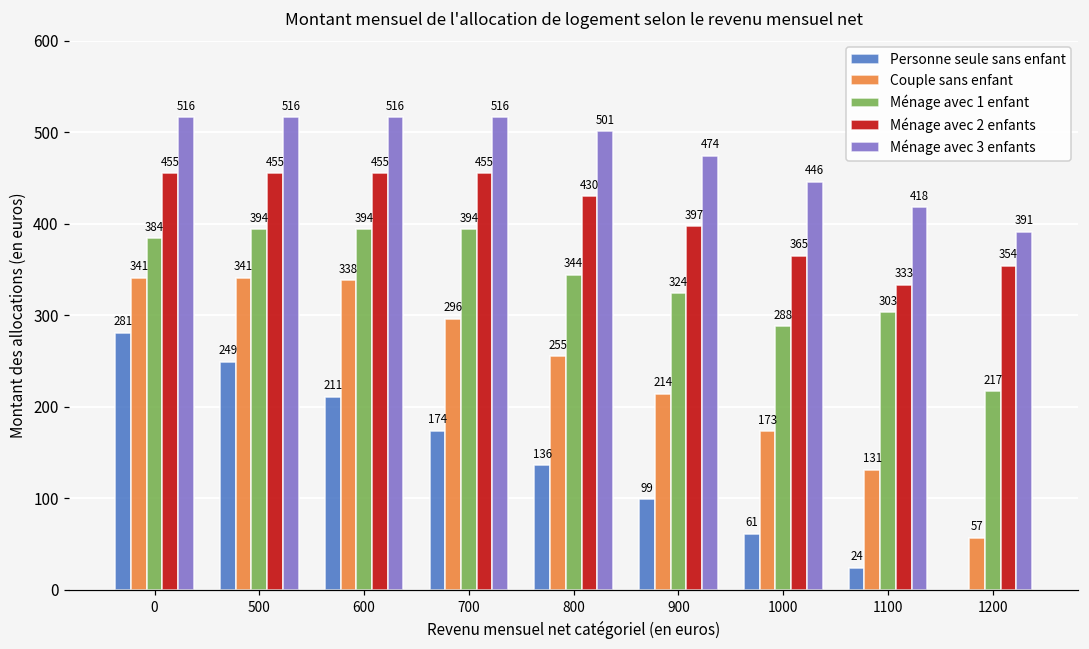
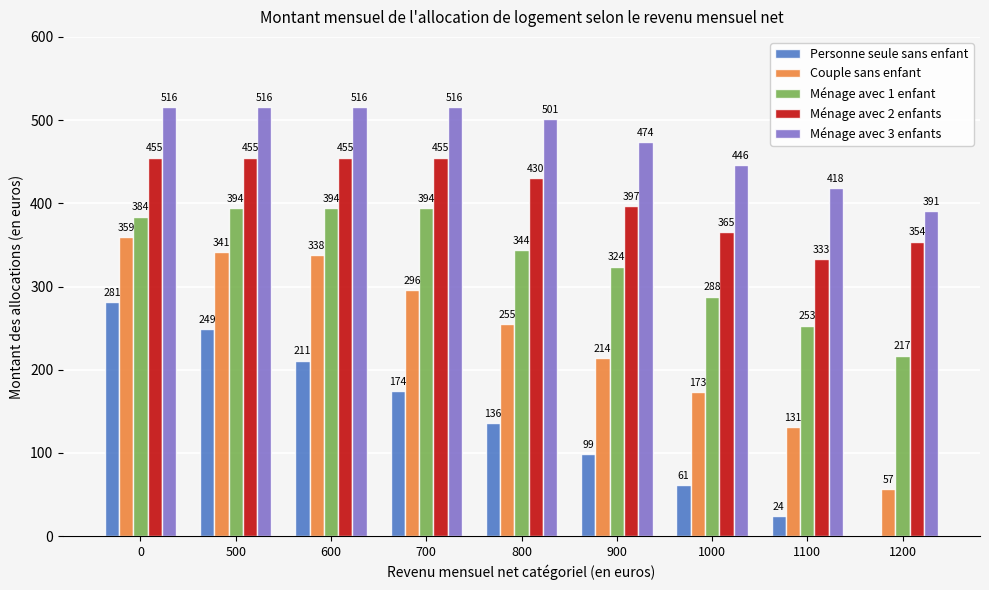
  {
    "Couple sans enfant": {
-     "0": 341,
+     "0": 359,
      "500": 341,
      "600": 338,
      "700": 296,
      "800": 255,
      "900": 214,
      "1000": 173,
      "1100": 131,
      "1200": 57
    },
    "Ménage avec 1 enfant": {
      "0": 384,
      "500": 394,
      "600": 394,
      "700": 394,
      "800": 344,
      "900": 324,
      "1000": 288,
-     "1100": 303,
+     "1100": 253,
      "1200": 217
    },
    "Ménage avec 2 enfants": {
      "0": 455,
      "500": 455,
      "600": 455,
      "700": 455,
      "800": 430,
      "900": 397,
      "1000": 365,
      "1100": 333,
      "1200": 354
    }
  }
